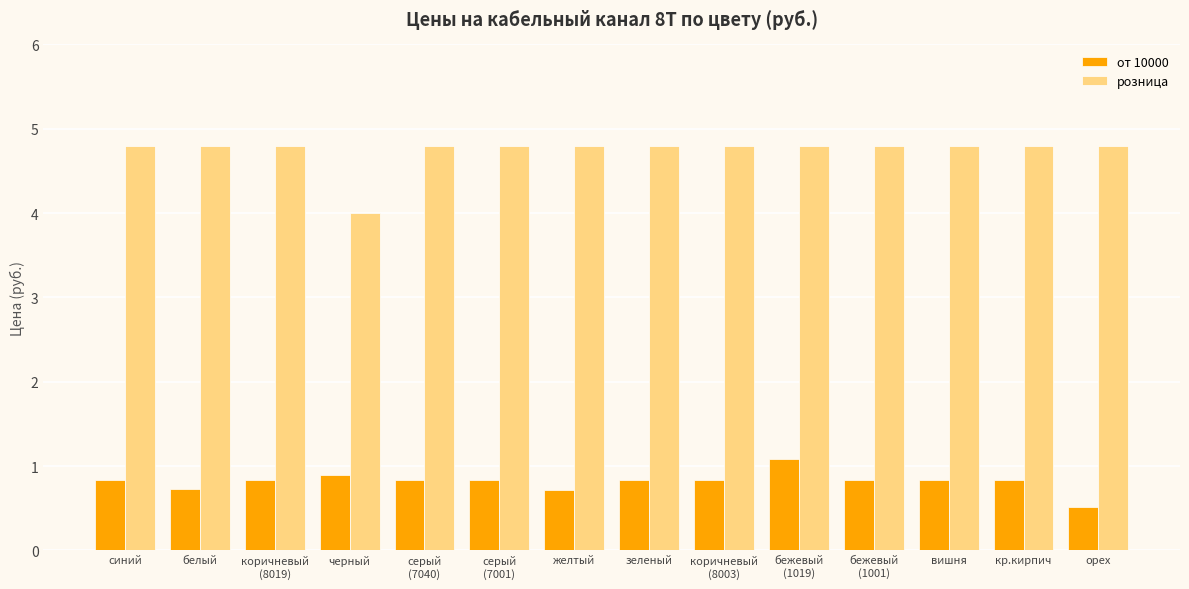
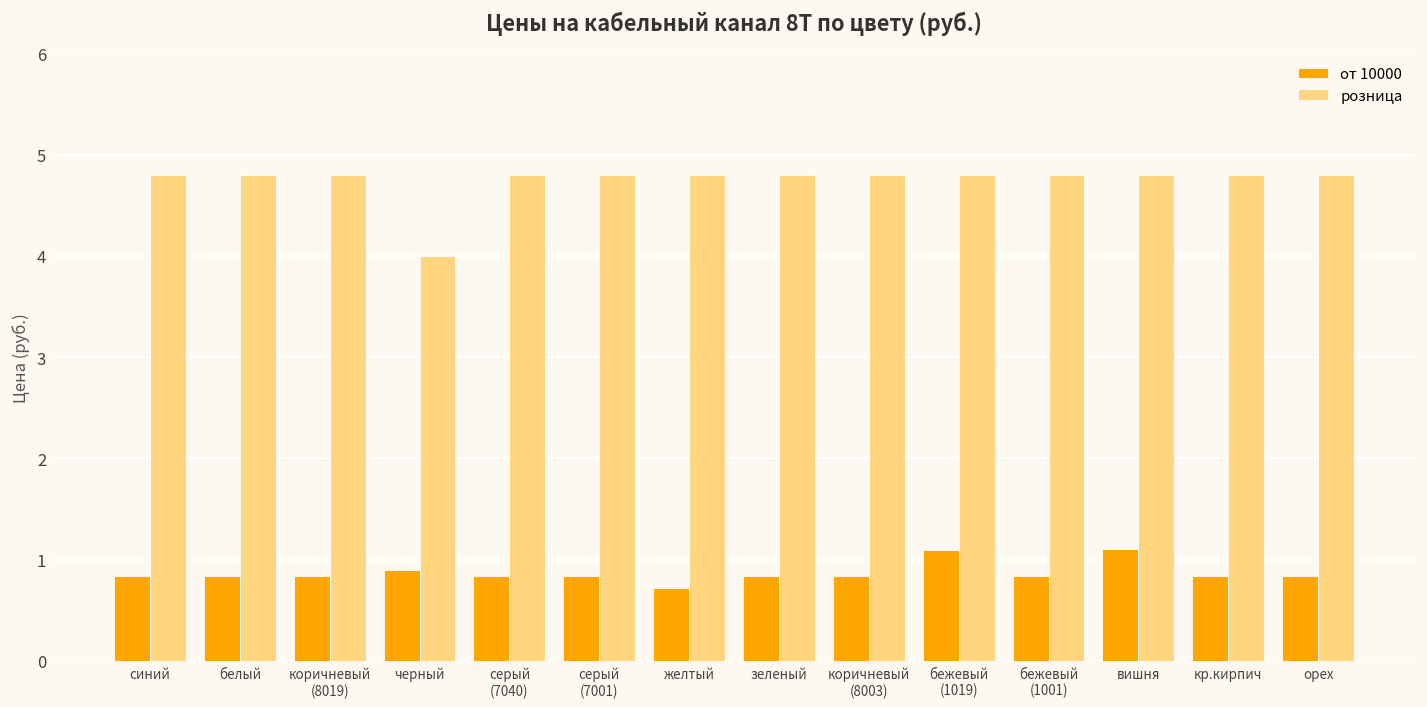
  {
    "от 10000": {
      "синий": 0.8,
-     "белый": 0.7,
+     "белый": 0.8,
      "коричневый (8019)": 0.8,
      "черный": 0.9,
      "серый (7040)": 0.8,
      "серый (7001)": 0.8,
      "желтый": 0.7,
      "зеленый": 0.8,
      "коричневый (8003)": 0.8,
      "бежевый (1019)": 1.1,
      "бежевый (1001)": 0.8,
-     "вишня": 0.8,
+     "вишня": 1.1,
      "кр.кирпич": 0.8,
-     "орех": 0.5
+     "орех": 0.8
    },
    "розница": {
      "синий": 4.8,
      "белый": 4.8,
      "коричневый (8019)": 4.8,
      "черный": 4.0,
      "серый (7040)": 4.8,
      "серый (7001)": 4.8,
      "желтый": 4.8,
      "зеленый": 4.8,
      "коричневый (8003)": 4.8,
      "бежевый (1019)": 4.8,
      "бежевый (1001)": 4.8,
      "вишня": 4.8,
      "кр.кирпич": 4.8,
      "орех": 4.8
    }
  }
